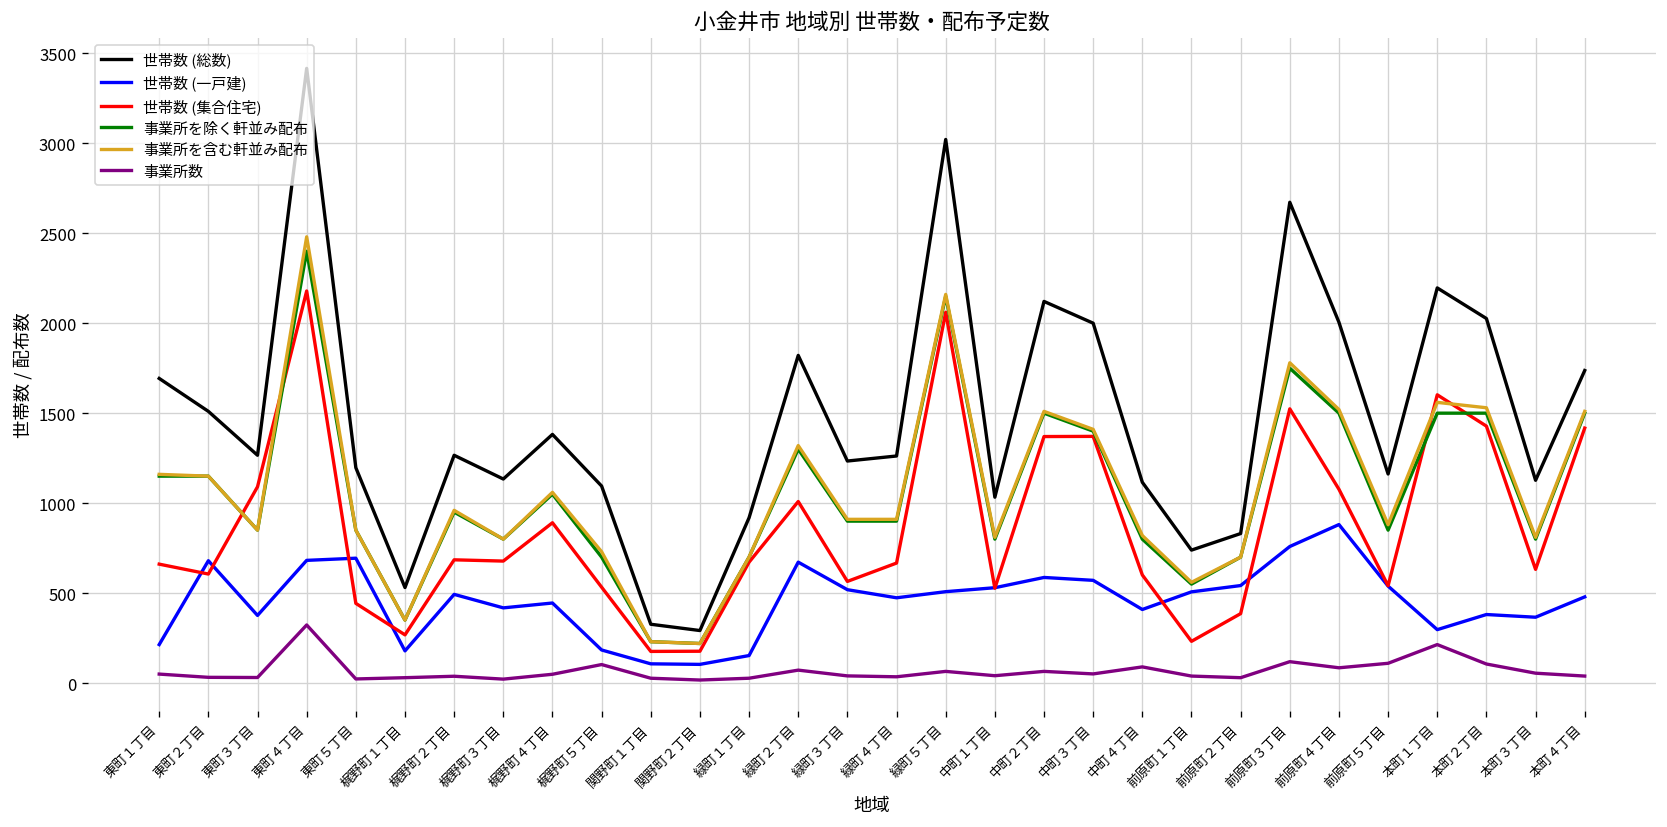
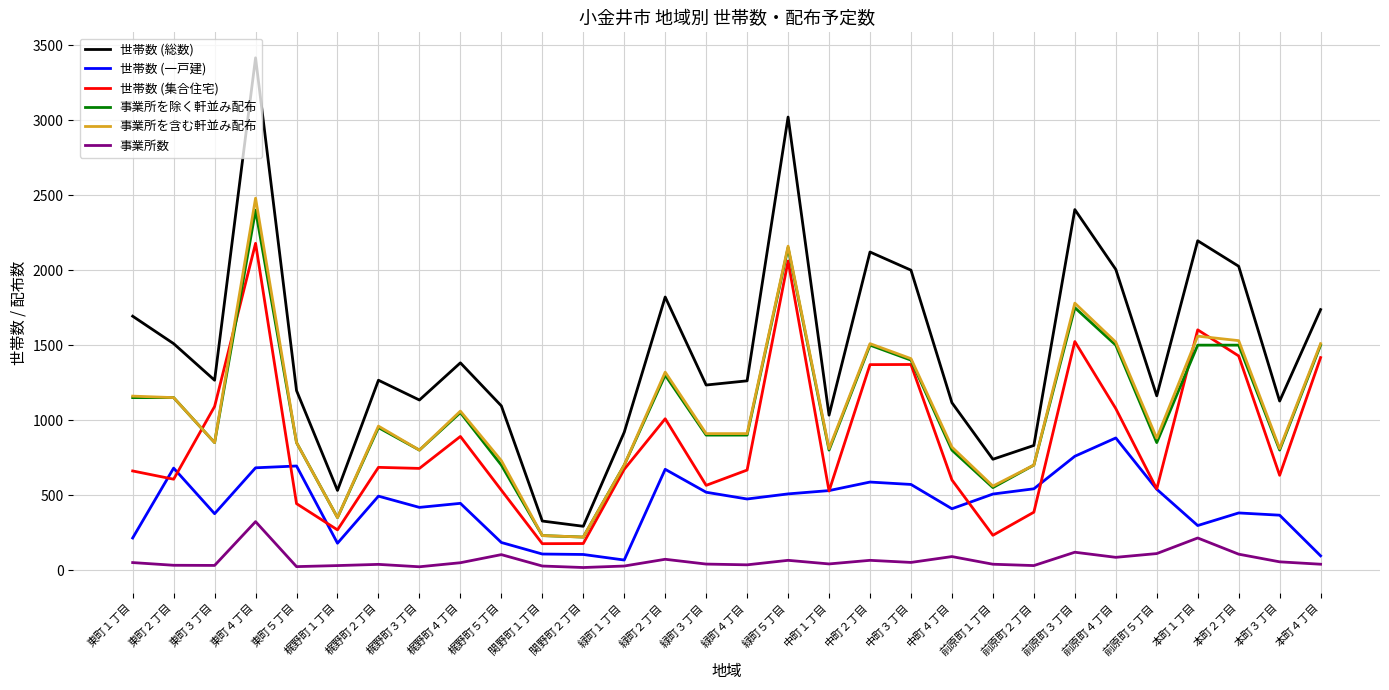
  {
    "世帯数 (総数)": {
      "東町１丁目": 1690,
      "東町２丁目": 1510,
      "東町３丁目": 1270,
      "東町５丁目": 1200,
      "梶野町１丁目": 530,
      "梶野町２丁目": 1270,
      "梶野町３丁目": 1130,
      "梶野町４丁目": 1380,
      "梶野町５丁目": 1100,
      "関野町１丁目": 330,
      "関野町２丁目": 290,
      "緑町１丁目": 920,
      "緑町２丁目": 1820,
      "緑町３丁目": 1230,
      "緑町４丁目": 1260,
      "緑町５丁目": 3020,
      "中町１丁目": 1030,
      "中町２丁目": 2120,
      "中町３丁目": 2000,
      "中町４丁目": 1120,
      "前原町１丁目": 740,
      "前原町２丁目": 830,
-     "前原町３丁目": 2670,
+     "前原町３丁目": 2400,
      "前原町４丁目": 2010,
      "前原町５丁目": 1160,
      "本町１丁目": 2200,
      "本町２丁目": 2030,
      "本町３丁目": 1130,
      "本町４丁目": 1740
    },
    "世帯数 (一戸建)": {
      "東町１丁目": 210,
      "東町２丁目": 680,
      "東町３丁目": 380,
      "東町４丁目": 680,
      "東町５丁目": 690,
      "梶野町１丁目": 180,
      "梶野町２丁目": 490,
      "梶野町３丁目": 420,
      "梶野町４丁目": 450,
      "梶野町５丁目": 180,
      "関野町１丁目": 110,
      "関野町２丁目": 100,
-     "緑町１丁目": 150,
+     "緑町１丁目": 70,
      "緑町２丁目": 670,
      "緑町３丁目": 520,
      "緑町４丁目": 470,
      "緑町５丁目": 510,
      "中町２丁目": 590,
      "中町３丁目": 570,
      "中町４丁目": 410,
      "前原町１丁目": 510,
      "前原町２丁目": 540,
      "前原町３丁目": 760,
      "前原町４丁目": 880,
      "本町１丁目": 300,
      "本町２丁目": 380,
      "本町３丁目": 370,
-     "本町４丁目": 480
+     "本町４丁目": 100
    },
    "世帯数 (集合住宅)": {
      "東町１丁目": 660,
      "東町２丁目": 610,
      "東町３丁目": 1090,
      "東町４丁目": 2180,
      "東町５丁目": 440,
      "梶野町１丁目": 270,
      "梶野町２丁目": 690,
      "梶野町３丁目": 680,
      "梶野町４丁目": 890,
      "梶野町５丁目": 530,
      "関野町１丁目": 180,
      "関野町２丁目": 180,
      "緑町１丁目": 670,
      "緑町２丁目": 1010,
      "緑町３丁目": 570,
      "緑町４丁目": 670,
      "緑町５丁目": 2060,
      "中町２丁目": 1370,
      "中町３丁目": 1370,
      "中町４丁目": 600,
      "前原町１丁目": 230,
      "前原町２丁目": 390,
      "前原町３丁目": 1520,
      "前原町４丁目": 1080,
      "本町１丁目": 1600,
      "本町２丁目": 1430,
      "本町３丁目": 630,
      "本町４丁目": 1420
    },
    "事業所を除く軒並み配布": {
      "東町４丁目": 2400,
      "梶野町５丁目": 700,
      "緑町２丁目": 1300,
      "中町４丁目": 800,
      "前原町３丁目": 1750,
      "前原町４丁目": 1500,
      "前原町５丁目": 850,
      "本町１丁目": 1500,
      "本町２丁目": 1500
    },
    "事業所を含む軒並み配布": {
      "東町４丁目": 2480,
      "梶野町５丁目": 730,
      "緑町２丁目": 1320,
      "中町４丁目": 820,
      "前原町３丁目": 1780,
      "前原町４丁目": 1520,
      "前原町５丁目": 880,
      "本町１丁目": 1560,
      "本町２丁目": 1530
    },
    "事業所数": {
      "東町１丁目": 50,
      "東町２丁目": 30,
      "東町３丁目": 30,
      "東町４丁目": 320,
      "東町５丁目": 20,
      "梶野町１丁目": 30,
      "梶野町２丁目": 40,
      "梶野町３丁目": 20,
      "梶野町４丁目": 50,
      "梶野町５丁目": 100,
      "関野町１丁目": 30,
      "関野町２丁目": 20,
      "緑町１丁目": 30,
      "緑町２丁目": 70,
      "緑町３丁目": 40,
      "緑町４丁目": 40,
      "緑町５丁目": 70,
      "中町１丁目": 40,
      "中町２丁目": 70,
      "中町３丁目": 50,
      "中町４丁目": 90,
      "前原町１丁目": 40,
      "前原町２丁目": 30,
      "前原町３丁目": 120,
      "前原町４丁目": 90,
      "前原町５丁目": 110,
      "本町１丁目": 210,
      "本町２丁目": 110,
      "本町３丁目": 60,
      "本町４丁目": 40
    }
  }
